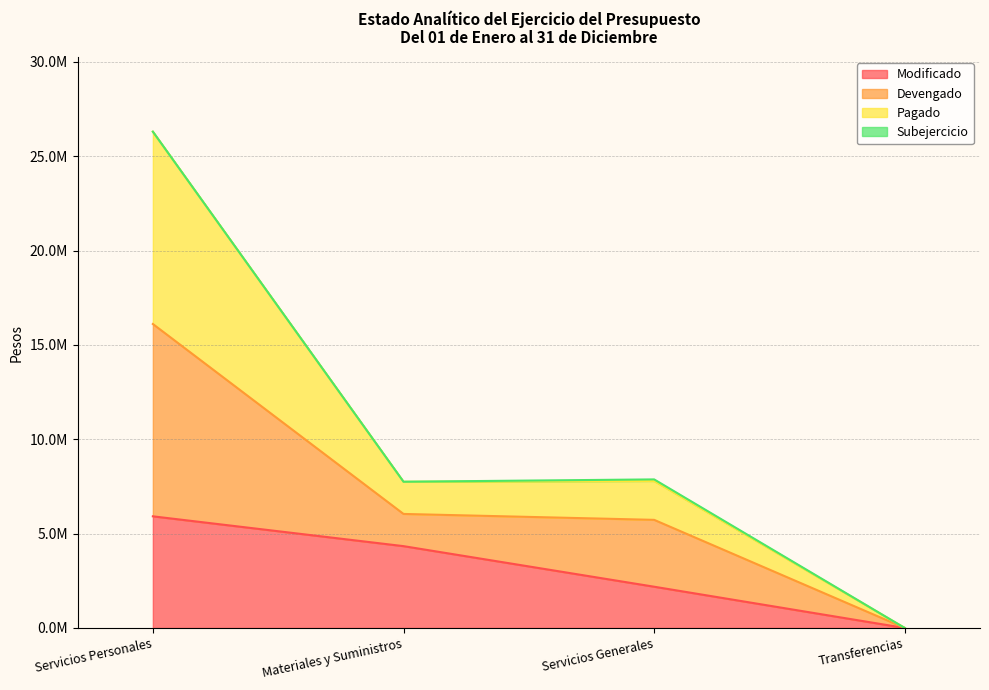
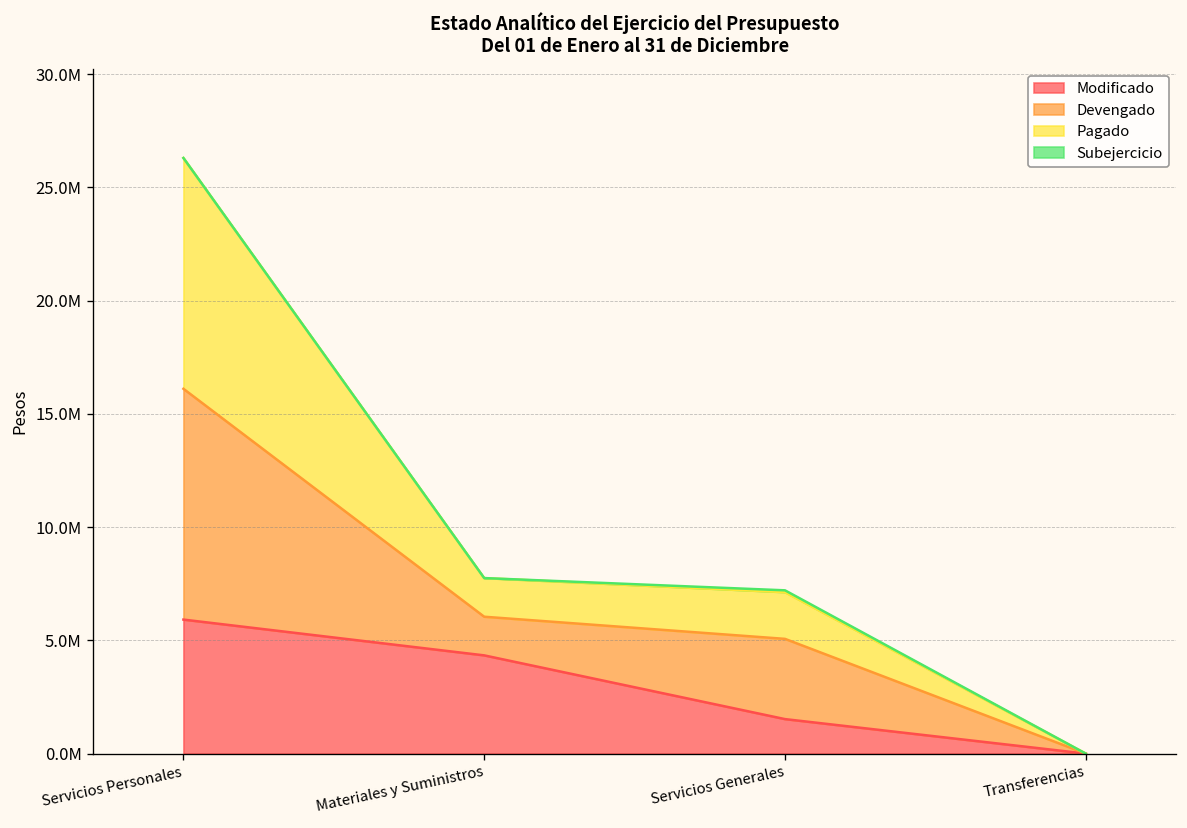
  {
    "Modificado": {
      "Servicios Personales": 5900000,
      "Materiales y Suministros": 4300000,
-     "Servicios Generales": 2200000
+     "Servicios Generales": 1500000
    },
    "Devengado": {
      "Servicios Personales": 10200000,
      "Materiales y Suministros": 1700000,
      "Servicios Generales": 3500000
    }
  }
